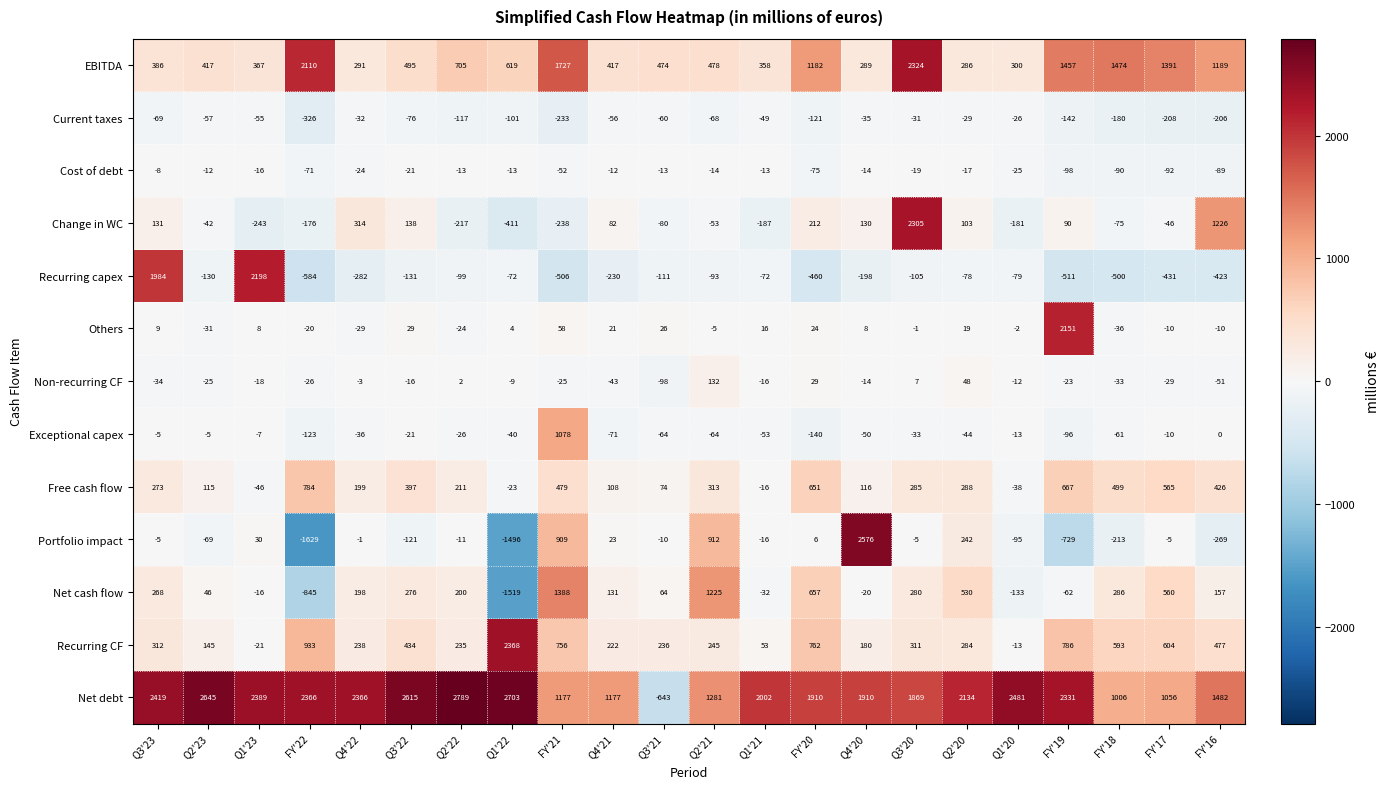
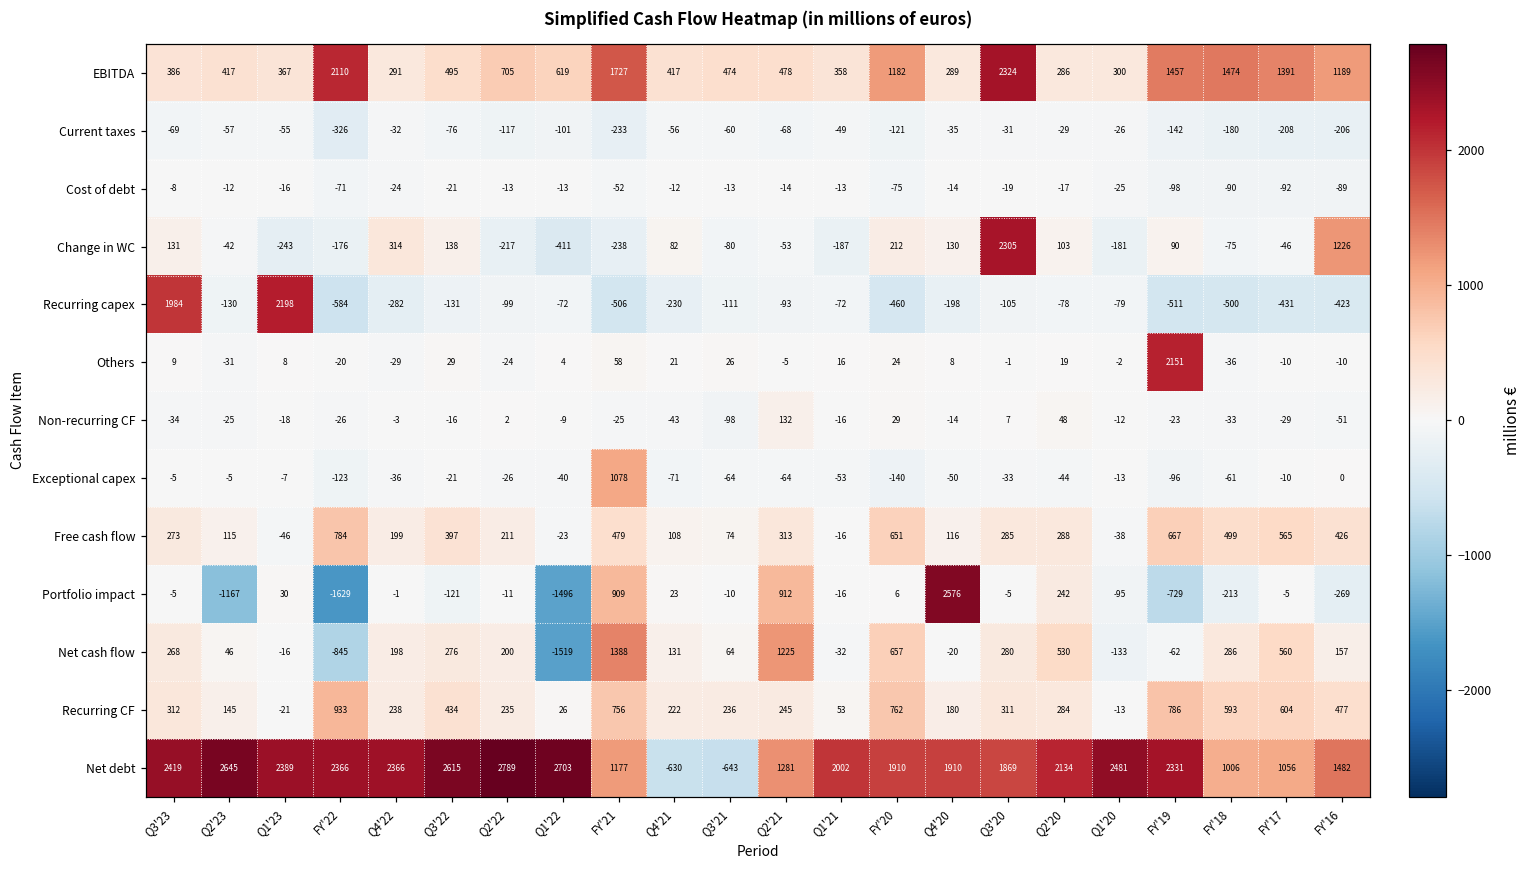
  {
    "Portfolio impact": {
      "Q3'23": -5,
-     "Q2'23": -69,
+     "Q2'23": -1167,
      "Q1'23": 30,
      "FY'22": -1629,
      "Q4'22": -1,
      "Q3'22": -121,
      "Q2'22": -11,
      "Q1'22": -1496,
      "FY'21": 909,
      "Q4'21": 23,
      "Q3'21": -10,
      "Q2'21": 912,
      "Q1'21": -16,
      "FY'20": 6,
      "Q4'20": 2576,
      "Q3'20": -5,
      "Q2'20": 242,
      "Q1'20": -95,
      "FY'19": -729,
      "FY'18": -213,
      "FY'17": -5,
      "FY'16": -269
    },
    "Recurring CF": {
      "Q3'23": 312,
      "Q2'23": 145,
      "Q1'23": -21,
      "FY'22": 933,
      "Q4'22": 238,
      "Q3'22": 434,
      "Q2'22": 235,
-     "Q1'22": 2368,
+     "Q1'22": 26,
      "FY'21": 756,
      "Q4'21": 222,
      "Q3'21": 236,
      "Q2'21": 245,
      "Q1'21": 53,
      "FY'20": 762,
      "Q4'20": 180,
      "Q3'20": 311,
      "Q2'20": 284,
      "Q1'20": -13,
      "FY'19": 786,
      "FY'18": 593,
      "FY'17": 604,
      "FY'16": 477
    },
    "Net debt": {
      "Q3'23": 2419,
      "Q2'23": 2645,
      "Q1'23": 2389,
      "FY'22": 2366,
      "Q4'22": 2366,
      "Q3'22": 2615,
      "Q2'22": 2789,
      "Q1'22": 2703,
      "FY'21": 1177,
-     "Q4'21": 1177,
+     "Q4'21": -630,
      "Q3'21": -643,
      "Q2'21": 1281,
      "Q1'21": 2002,
      "FY'20": 1910,
      "Q4'20": 1910,
      "Q3'20": 1869,
      "Q2'20": 2134,
      "Q1'20": 2481,
      "FY'19": 2331,
      "FY'18": 1006,
      "FY'17": 1056,
      "FY'16": 1482
    }
  }
